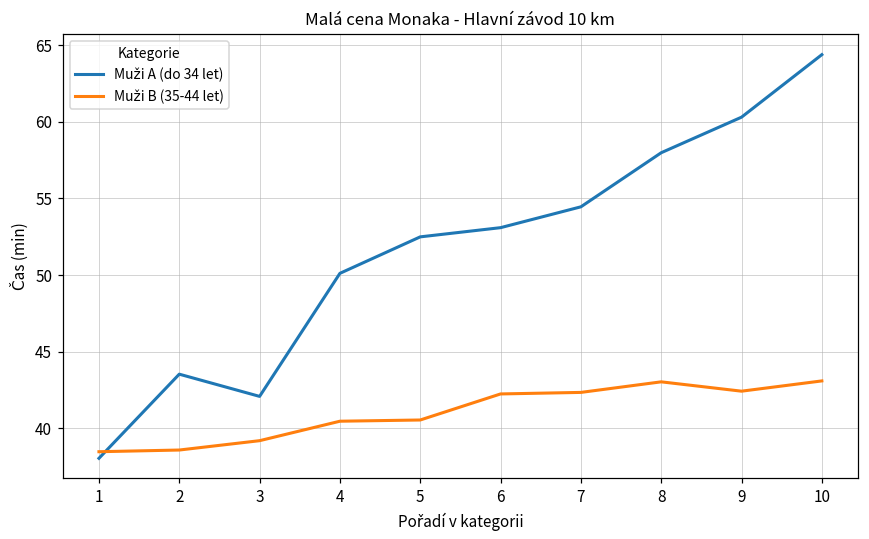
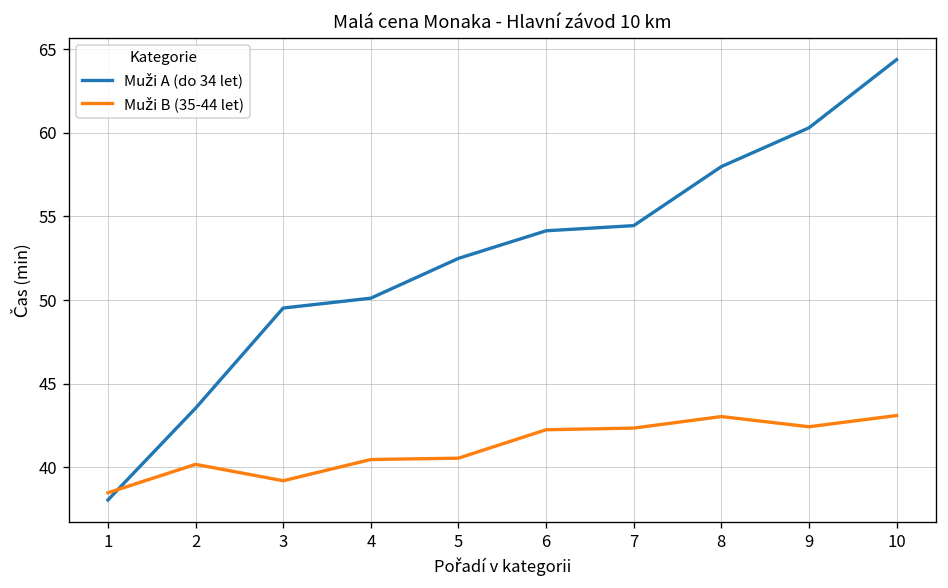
  {
    "Muži A (do 34 let)": {
      "1": 38.0,
      "2": 43.5,
-     "3": 42.1,
+     "3": 49.5,
      "4": 50.1,
      "5": 52.5,
-     "6": 53.1,
+     "6": 54.1,
      "7": 54.5,
      "8": 58.0,
      "9": 60.3,
      "10": 64.4
    },
    "Muži B (35-44 let)": {
      "1": 38.5,
-     "2": 38.6,
+     "2": 40.2,
      "3": 39.2,
      "4": 40.5,
      "5": 40.5,
      "6": 42.2,
      "7": 42.3,
      "8": 43.0,
      "9": 42.4,
      "10": 43.1
    }
  }
